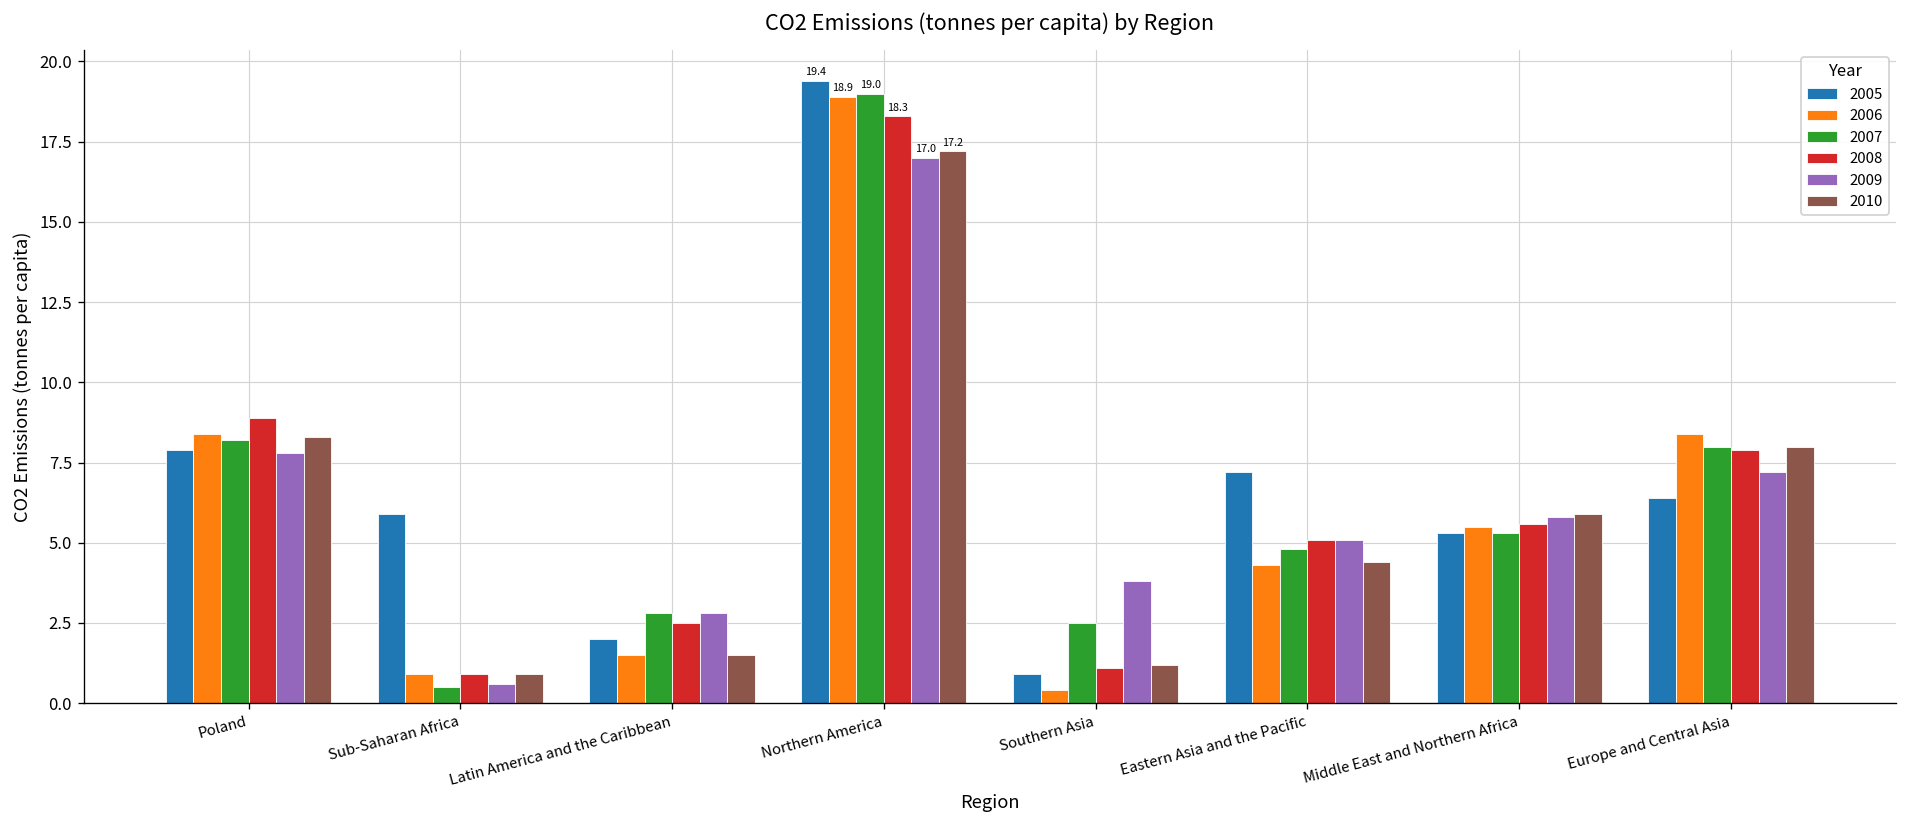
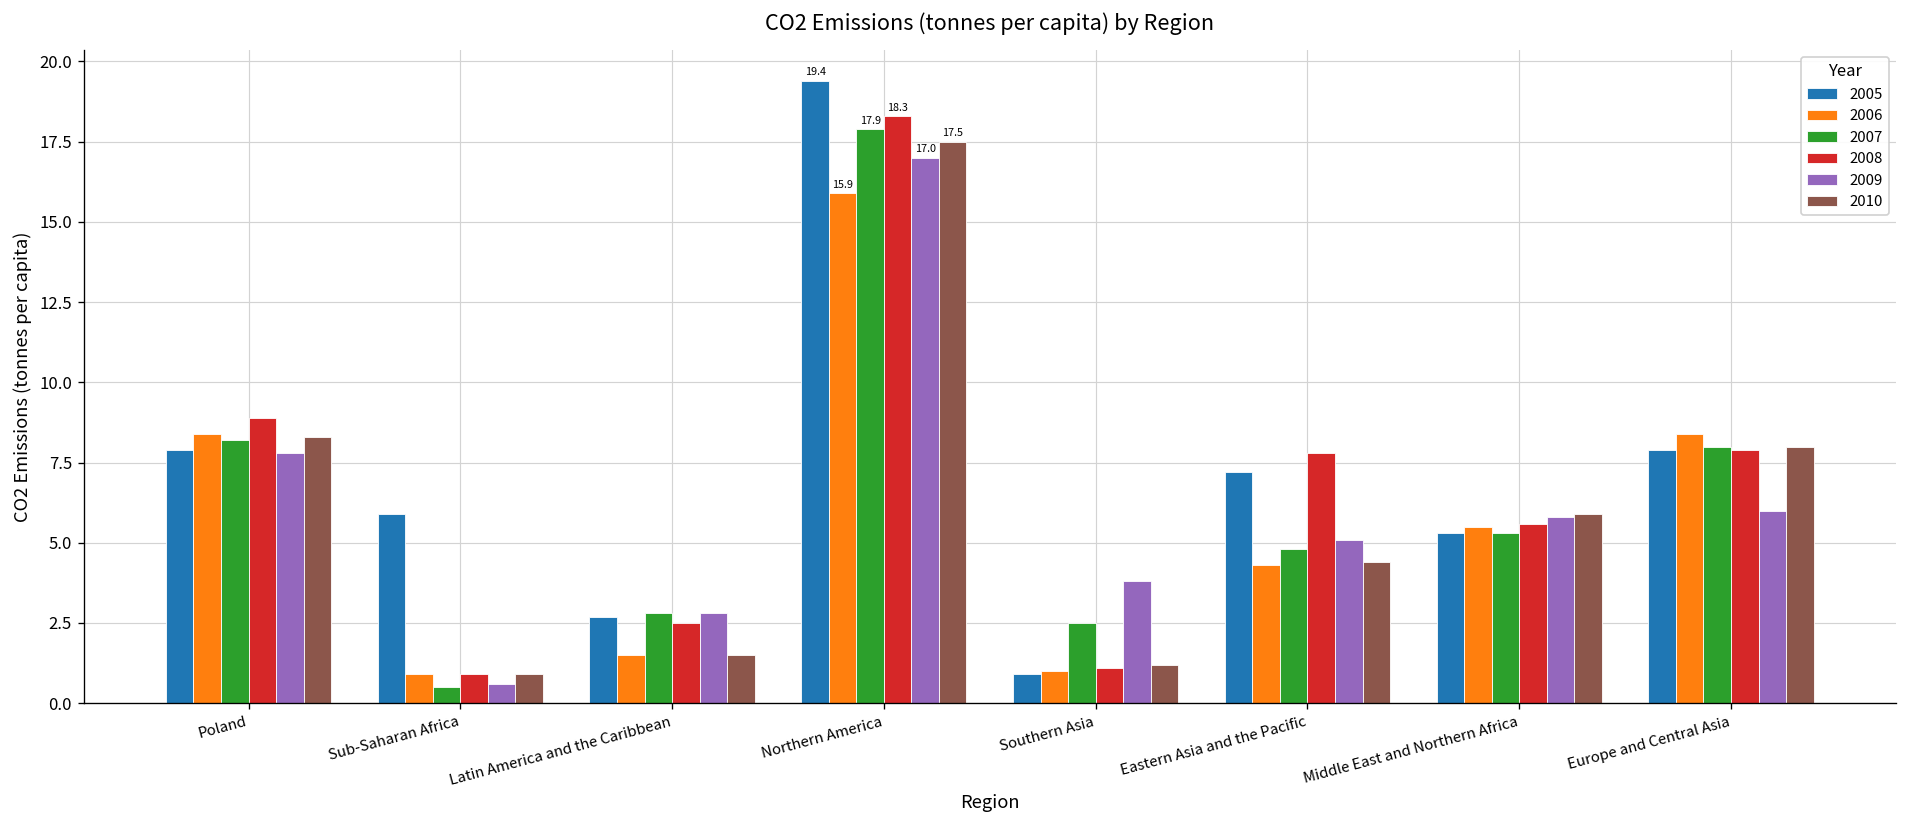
  {
    "2005": {
      "Poland": 7.9,
      "Sub-Saharan Africa": 5.9,
-     "Latin America and the Caribbean": 2.0,
+     "Latin America and the Caribbean": 2.7,
      "Southern Asia": 0.9,
      "Eastern Asia and the Pacific": 7.2,
      "Middle East and Northern Africa": 5.3,
-     "Europe and Central Asia": 6.4
+     "Europe and Central Asia": 7.9
    },
    "2006": {
-     "Northern America": 18.9,
-     "Southern Asia": 0.4
+     "Northern America": 15.9,
+     "Southern Asia": 1.0
    },
    "2007": {
-     "Northern America": 19.0
+     "Northern America": 17.9
    },
    "2008": {
      "Poland": 8.9,
      "Sub-Saharan Africa": 0.9,
      "Latin America and the Caribbean": 2.5,
      "Southern Asia": 1.1,
-     "Eastern Asia and the Pacific": 5.1,
+     "Eastern Asia and the Pacific": 7.8,
      "Middle East and Northern Africa": 5.6,
      "Europe and Central Asia": 7.9
    },
    "2009": {
      "Poland": 7.8,
      "Sub-Saharan Africa": 0.6,
      "Latin America and the Caribbean": 2.8,
      "Southern Asia": 3.8,
      "Eastern Asia and the Pacific": 5.1,
      "Middle East and Northern Africa": 5.8,
-     "Europe and Central Asia": 7.2
+     "Europe and Central Asia": 6.0
    },
    "2010": {
-     "Northern America": 17.2
+     "Northern America": 17.5
    }
  }
